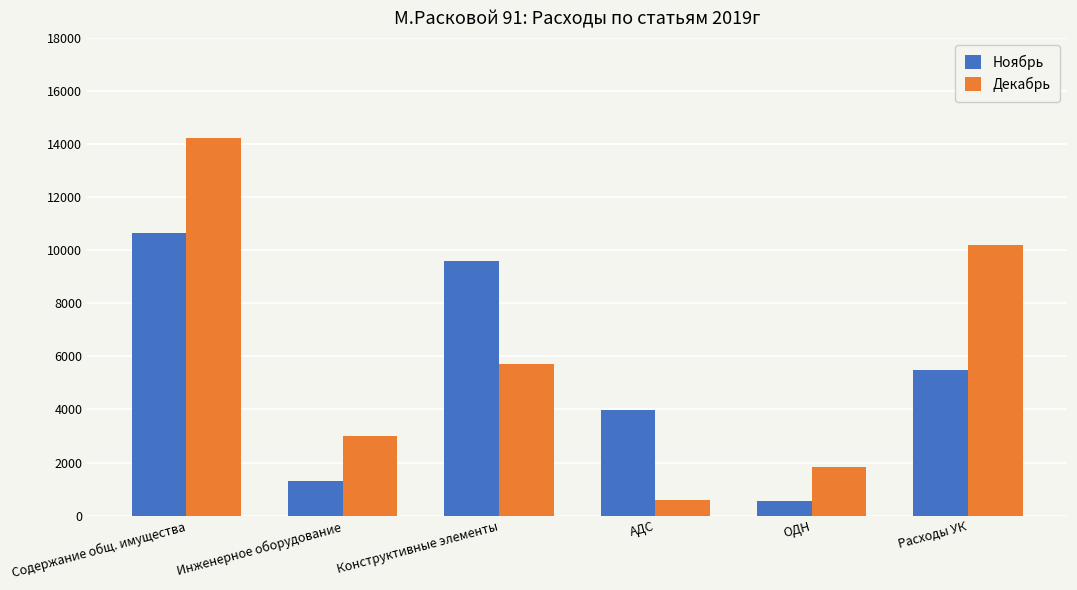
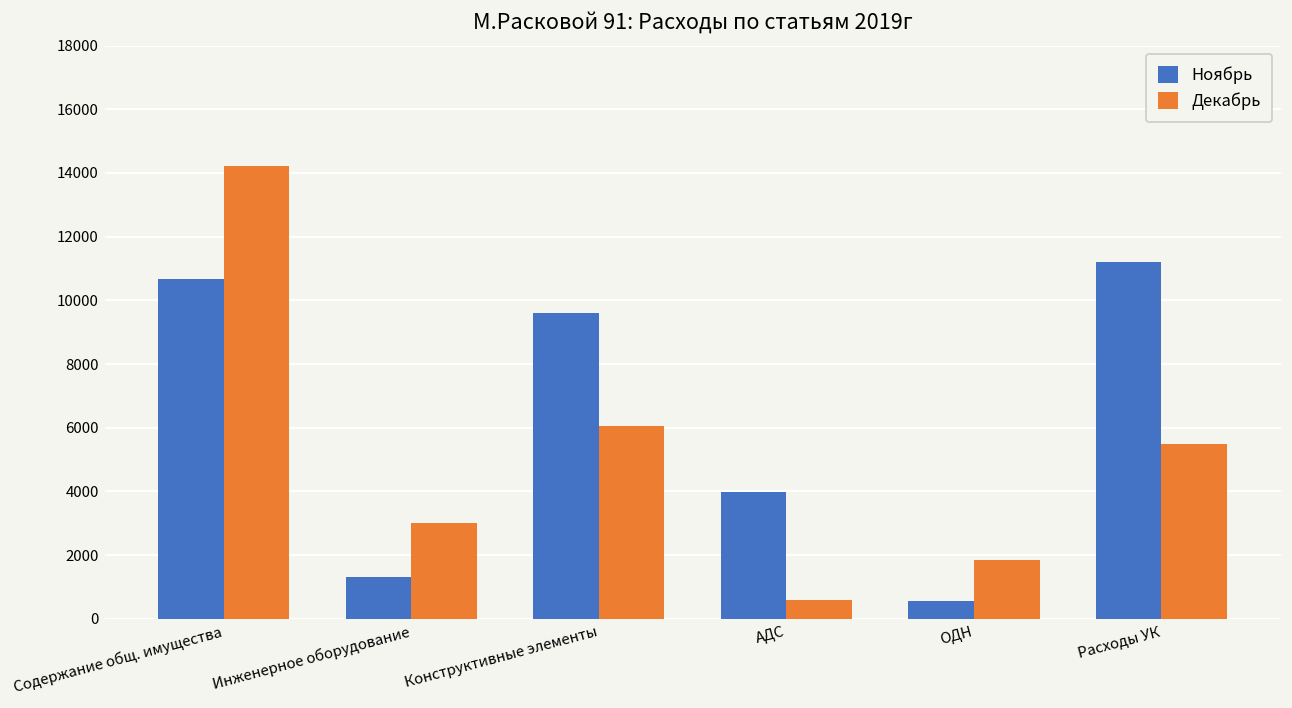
  {
    "Ноябрь": {
      "Содержание общ. имущества": 10700,
      "Инженерное оборудование": 1300,
      "Конструктивные элементы": 9600,
      "АДС": 4000,
      "ОДН": 600,
-     "Расходы УК": 5500
+     "Расходы УК": 11200
    },
    "Декабрь": {
      "Содержание общ. имущества": 14200,
      "Инженерное оборудование": 3000,
-     "Конструктивные элементы": 5700,
+     "Конструктивные элементы": 6100,
      "АДС": 600,
      "ОДН": 1800,
-     "Расходы УК": 10200
+     "Расходы УК": 5500
    }
  }
